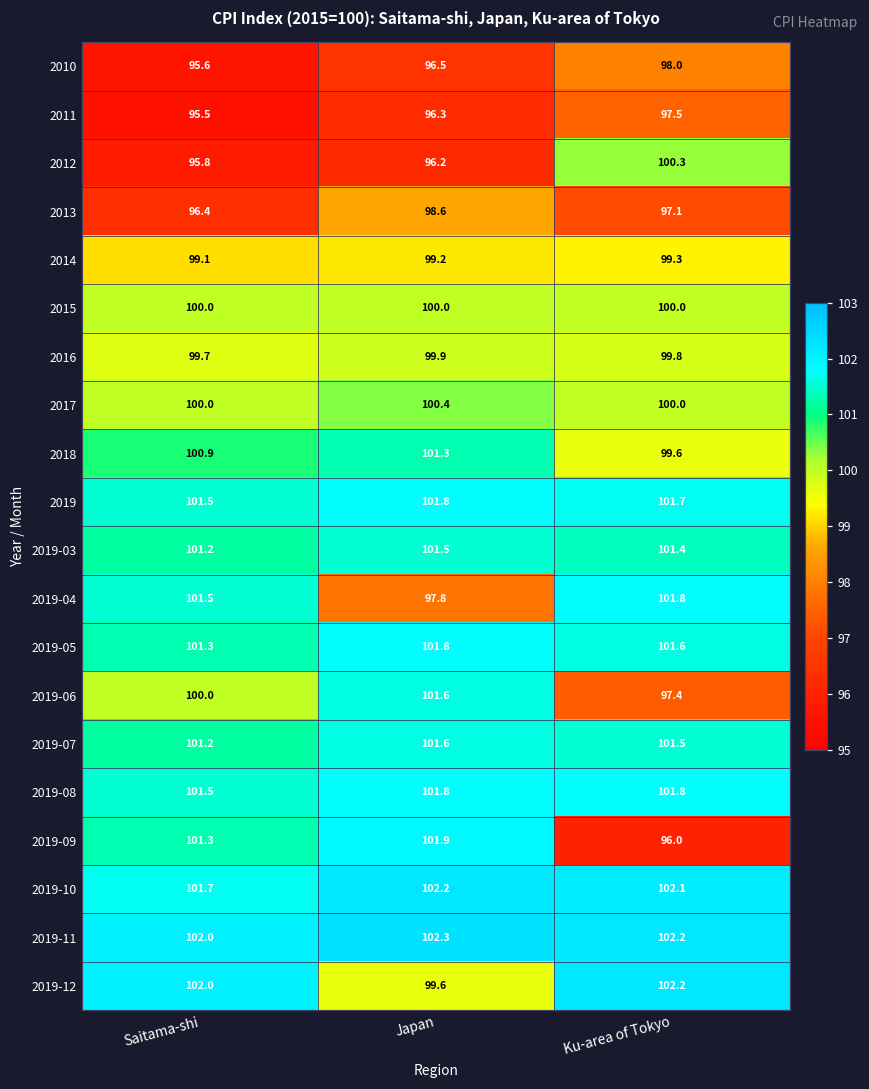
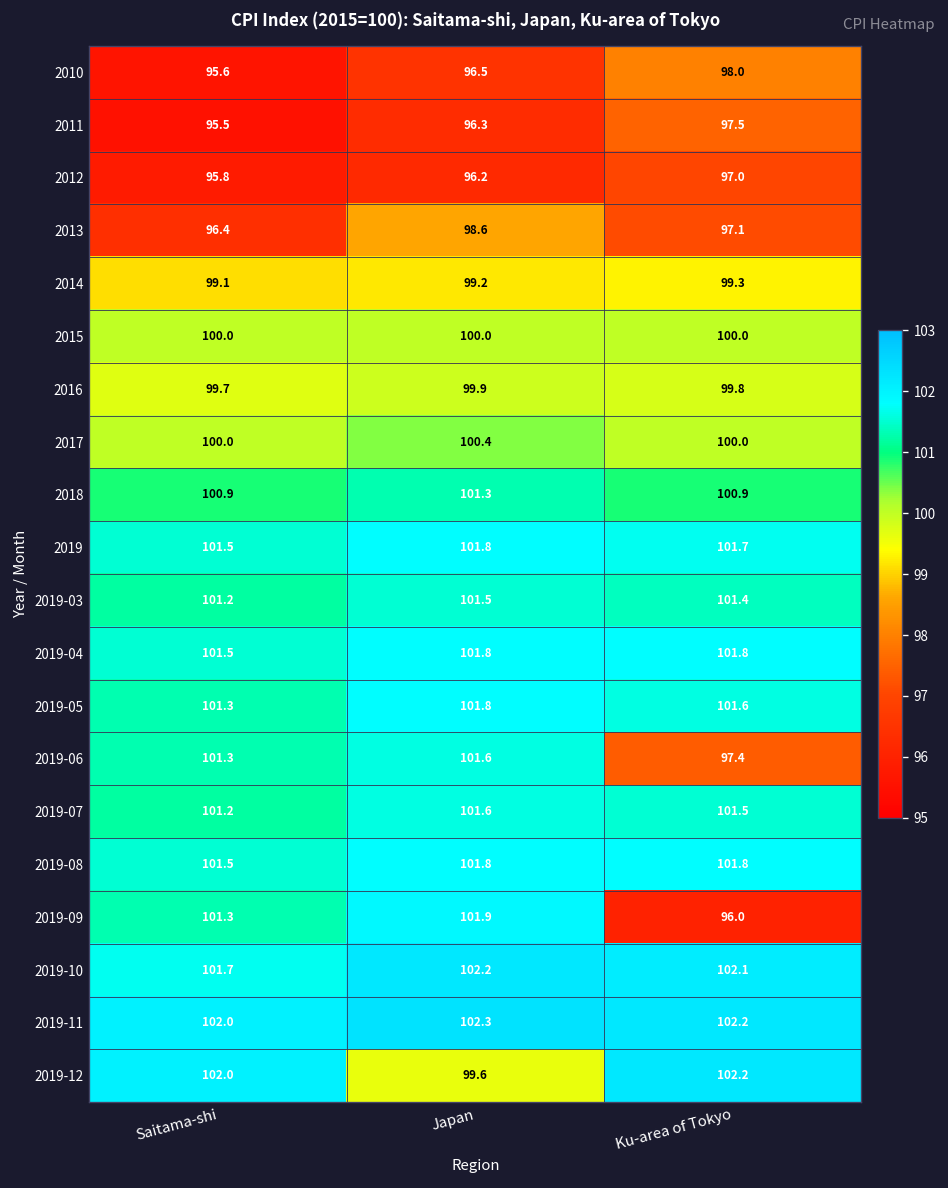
  {
    "2010": {
      "Saitama-shi": 95.6,
      "Japan": 96.5,
      "Ku-area of Tokyo": 98.0
    },
    "2011": {
      "Saitama-shi": 95.5,
      "Japan": 96.3,
      "Ku-area of Tokyo": 97.5
    },
    "2012": {
      "Saitama-shi": 95.8,
      "Japan": 96.2,
-     "Ku-area of Tokyo": 100.3
+     "Ku-area of Tokyo": 97.0
    },
    "2013": {
      "Saitama-shi": 96.4,
      "Japan": 98.6,
      "Ku-area of Tokyo": 97.1
    },
    "2014": {
      "Saitama-shi": 99.1,
      "Japan": 99.2,
      "Ku-area of Tokyo": 99.3
    },
    "2015": {
      "Saitama-shi": 100.0,
      "Japan": 100.0,
      "Ku-area of Tokyo": 100.0
    },
    "2016": {
      "Saitama-shi": 99.7,
      "Japan": 99.9,
      "Ku-area of Tokyo": 99.8
    },
    "2017": {
      "Saitama-shi": 100.0,
      "Japan": 100.4,
      "Ku-area of Tokyo": 100.0
    },
    "2018": {
      "Saitama-shi": 100.9,
      "Japan": 101.3,
-     "Ku-area of Tokyo": 99.6
+     "Ku-area of Tokyo": 100.9
    },
    "2019": {
      "Saitama-shi": 101.5,
      "Japan": 101.8,
      "Ku-area of Tokyo": 101.7
    },
    "2019-03": {
      "Saitama-shi": 101.2,
      "Japan": 101.5,
      "Ku-area of Tokyo": 101.4
    },
    "2019-04": {
      "Saitama-shi": 101.5,
-     "Japan": 97.8,
+     "Japan": 101.8,
      "Ku-area of Tokyo": 101.8
    },
    "2019-05": {
      "Saitama-shi": 101.3,
      "Japan": 101.8,
      "Ku-area of Tokyo": 101.6
    },
    "2019-06": {
-     "Saitama-shi": 100.0,
+     "Saitama-shi": 101.3,
      "Japan": 101.6,
      "Ku-area of Tokyo": 97.4
    },
    "2019-07": {
      "Saitama-shi": 101.2,
      "Japan": 101.6,
      "Ku-area of Tokyo": 101.5
    },
    "2019-08": {
      "Saitama-shi": 101.5,
      "Japan": 101.8,
      "Ku-area of Tokyo": 101.8
    },
    "2019-09": {
      "Saitama-shi": 101.3,
      "Japan": 101.9,
      "Ku-area of Tokyo": 96.0
    },
    "2019-10": {
      "Saitama-shi": 101.7,
      "Japan": 102.2,
      "Ku-area of Tokyo": 102.1
    },
    "2019-11": {
      "Saitama-shi": 102.0,
      "Japan": 102.3,
      "Ku-area of Tokyo": 102.2
    },
    "2019-12": {
      "Saitama-shi": 102.0,
      "Japan": 99.6,
      "Ku-area of Tokyo": 102.2
    }
  }
